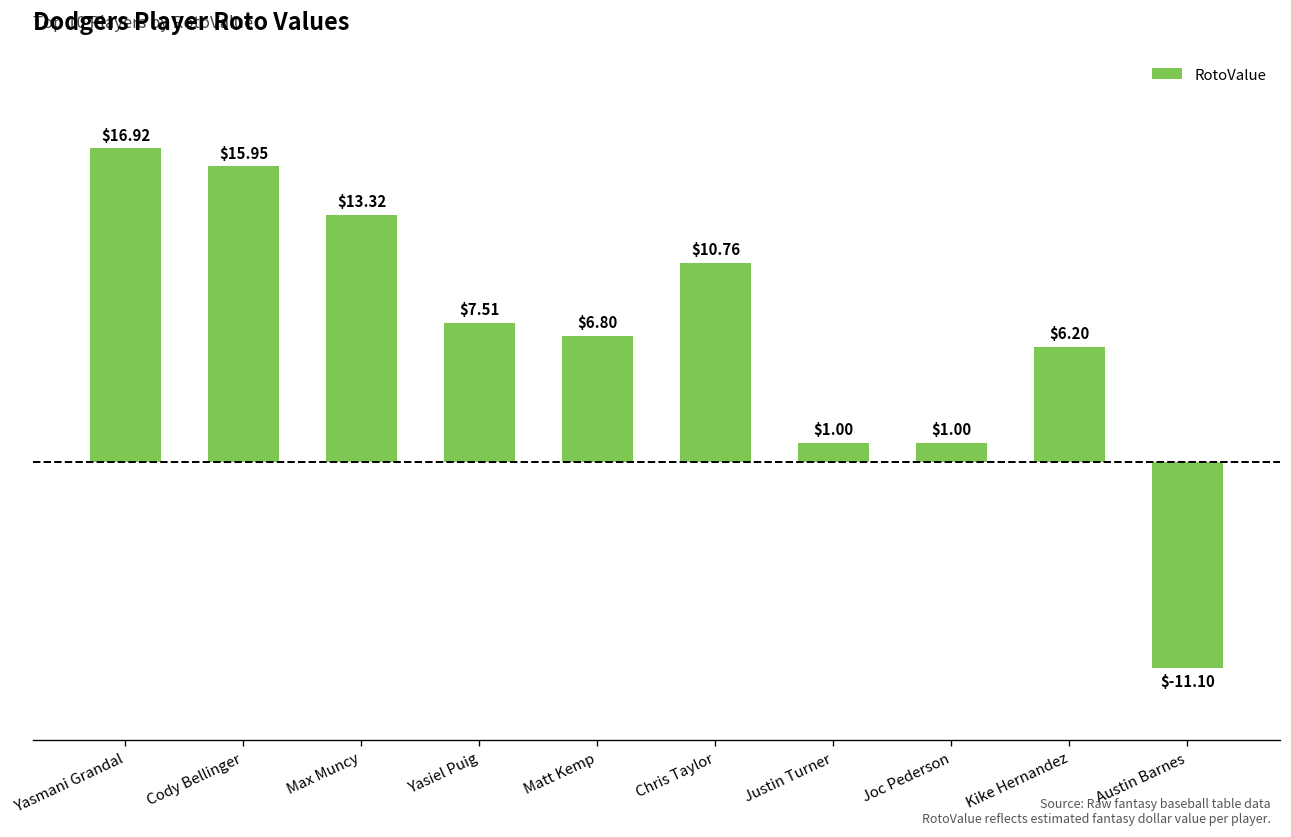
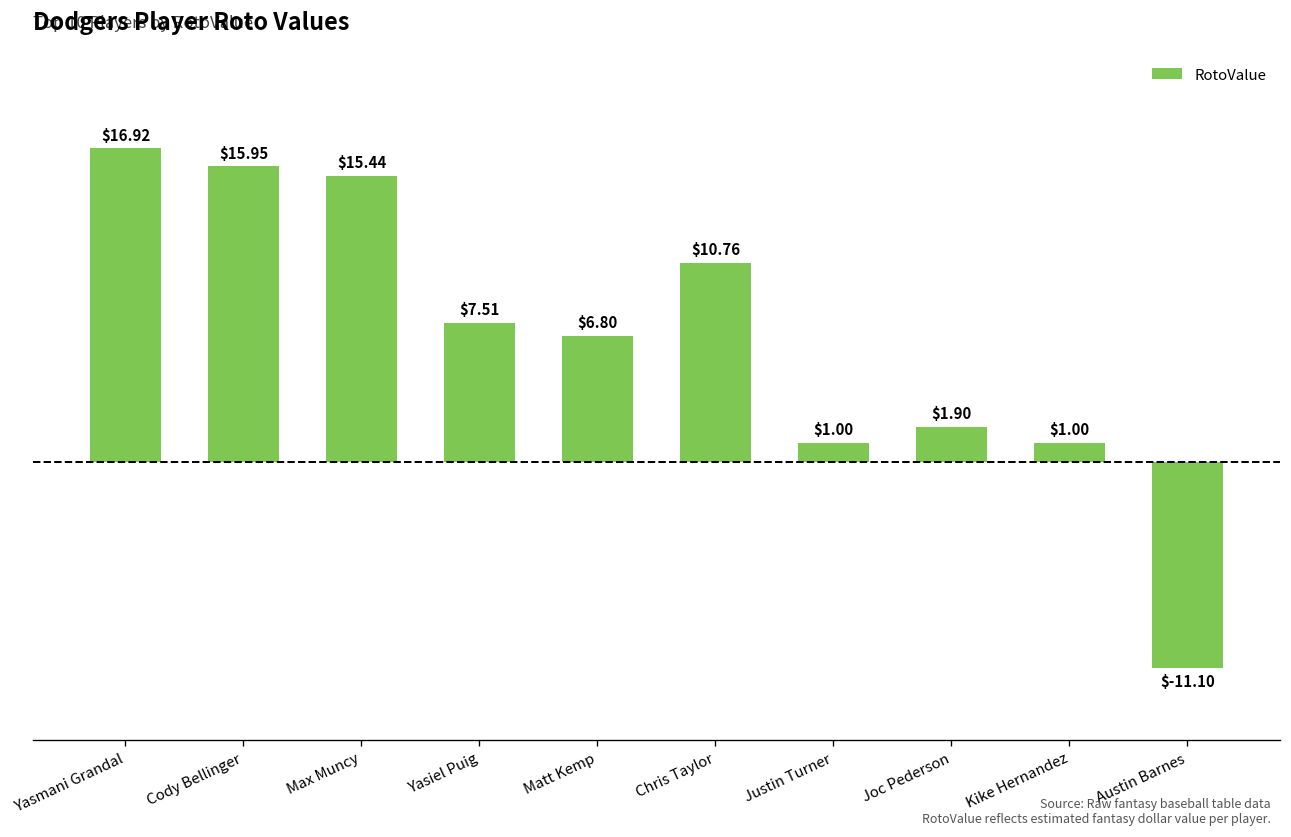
  {
    "Yasmani Grandal": "$16.92",
    "Cody Bellinger": "$15.95",
-   "Max Muncy": "$13.32",
+   "Max Muncy": "$15.44",
    "Yasiel Puig": "$7.51",
    "Matt Kemp": "$6.80",
    "Chris Taylor": "$10.76",
    "Justin Turner": "$1.00",
-   "Joc Pederson": "$1.00",
-   "Kike Hernandez": "$6.20",
+   "Joc Pederson": "$1.90",
+   "Kike Hernandez": "$1.00",
    "Austin Barnes": "$-11.10"
  }
